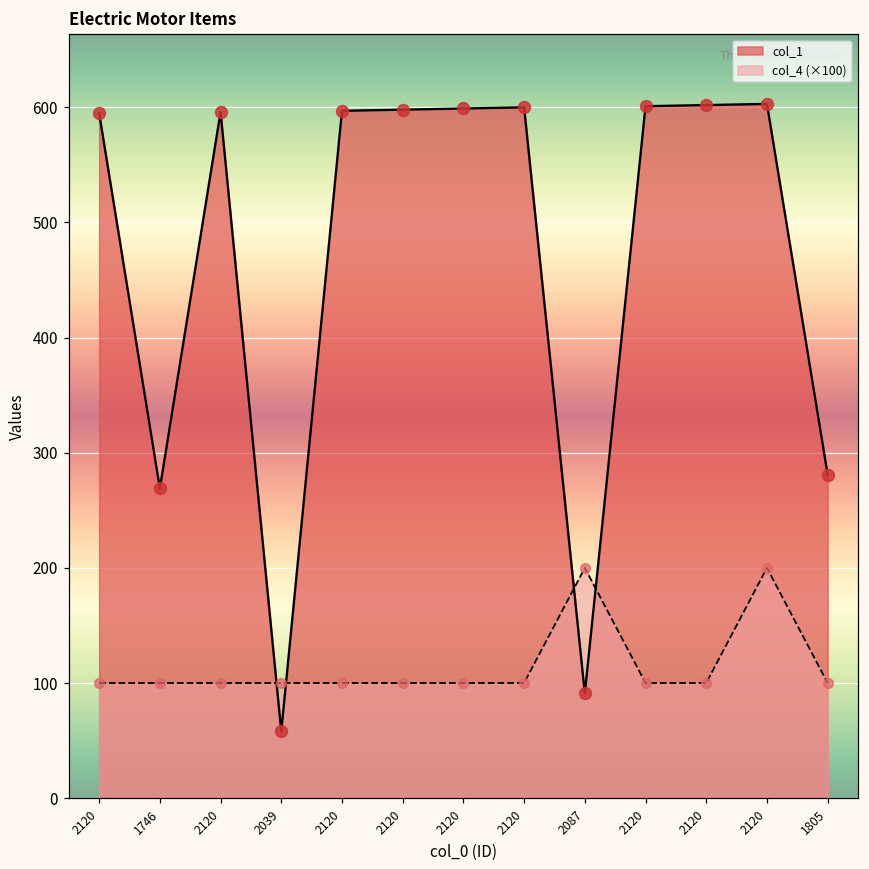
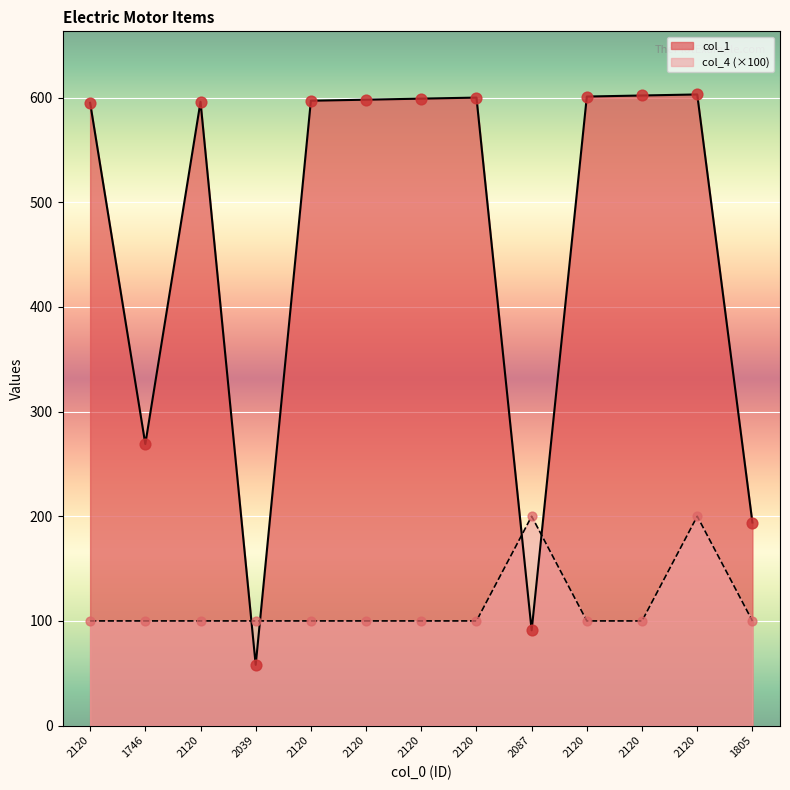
  {
    "col_1": {
      "1746": 269,
      "2039": 58,
      "2087": 91,
-     "1805": 281
+     "1805": 194
    },
    "col_4 (×100)": {
      "1746": 100,
      "2039": 100,
      "2087": 200,
      "1805": 100
    }
  }
